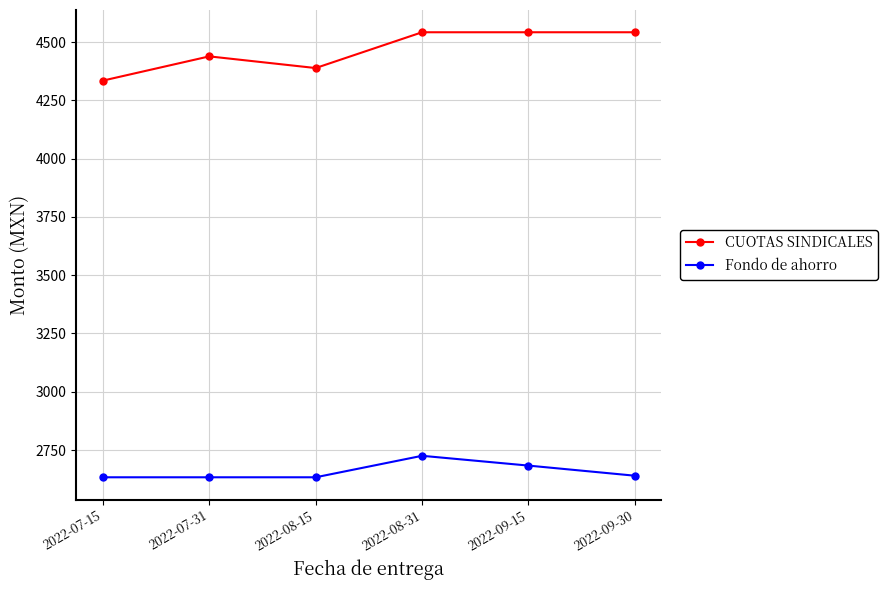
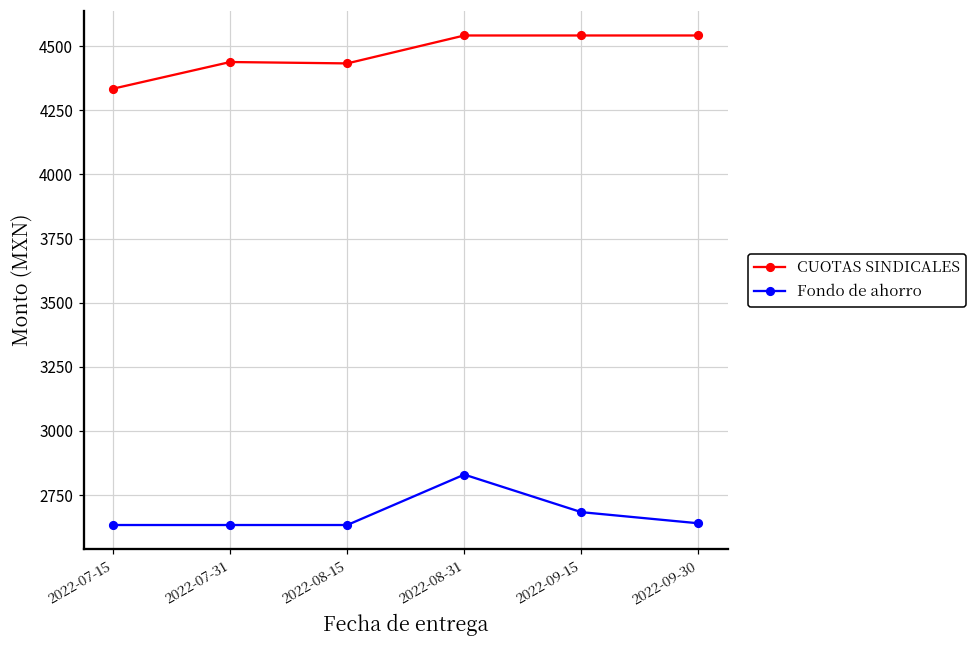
  {
    "CUOTAS SINDICALES": {
      "2022-07-15": 4330,
      "2022-07-31": 4440,
-     "2022-08-15": 4390,
+     "2022-08-15": 4430,
      "2022-08-31": 4540,
      "2022-09-15": 4540,
      "2022-09-30": 4540
    },
    "Fondo de ahorro": {
      "2022-07-15": 2630,
      "2022-07-31": 2630,
      "2022-08-15": 2630,
-     "2022-08-31": 2730,
+     "2022-08-31": 2830,
      "2022-09-15": 2680,
      "2022-09-30": 2640
    }
  }
